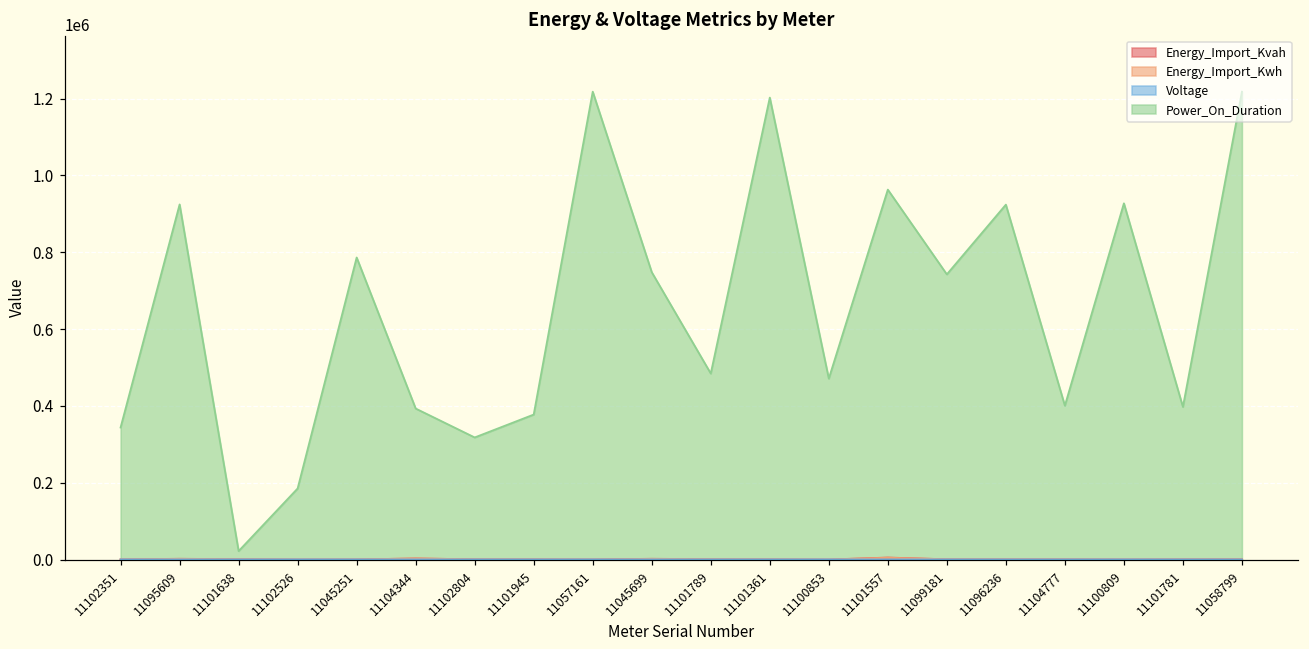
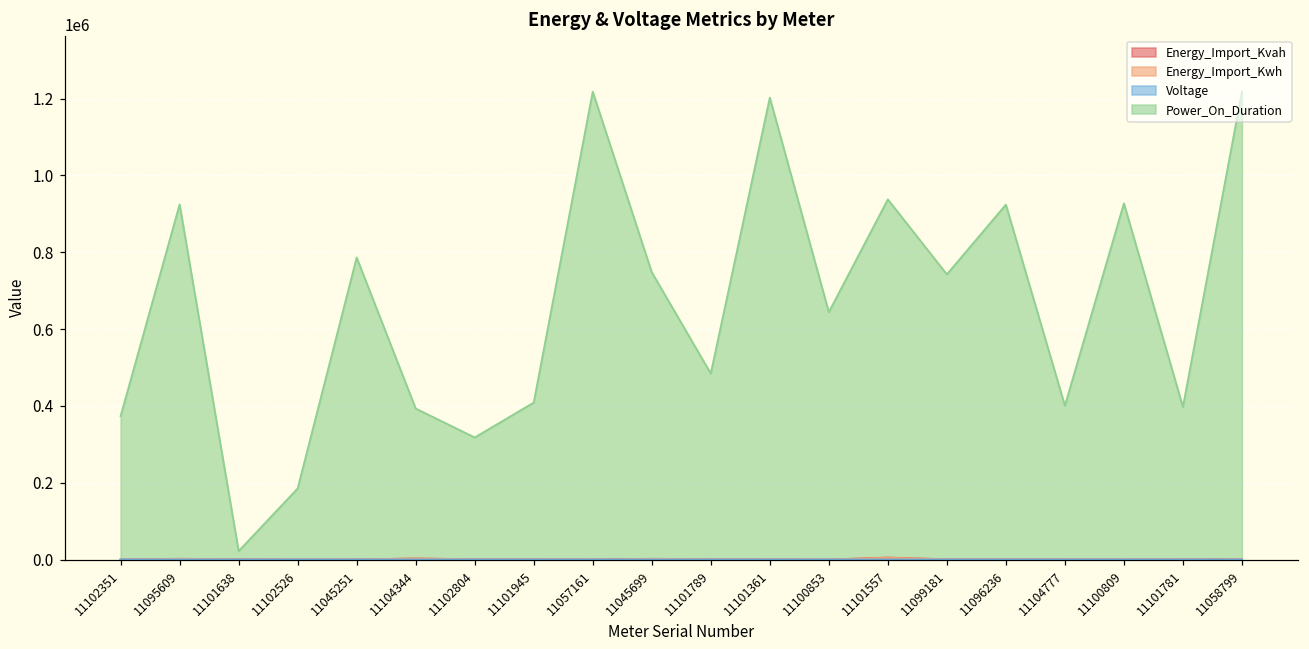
  {
    "Power_On_Duration": {
-     "11102351": 340000,
+     "11102351": 370000,
      "11095609": 920000,
      "11101638": 20000,
      "11102526": 190000,
      "11045251": 790000,
      "11104344": 390000,
      "11102804": 320000,
-     "11101945": 380000,
+     "11101945": 410000,
      "11057161": 1220000,
      "11045699": 750000,
      "11101789": 480000,
      "11101361": 1200000,
-     "11100853": 470000,
-     "11101557": 960000,
+     "11100853": 640000,
+     "11101557": 940000,
      "11099181": 740000,
      "11096236": 920000,
      "11104777": 400000,
      "11100809": 930000,
      "11101781": 400000
    }
  }
